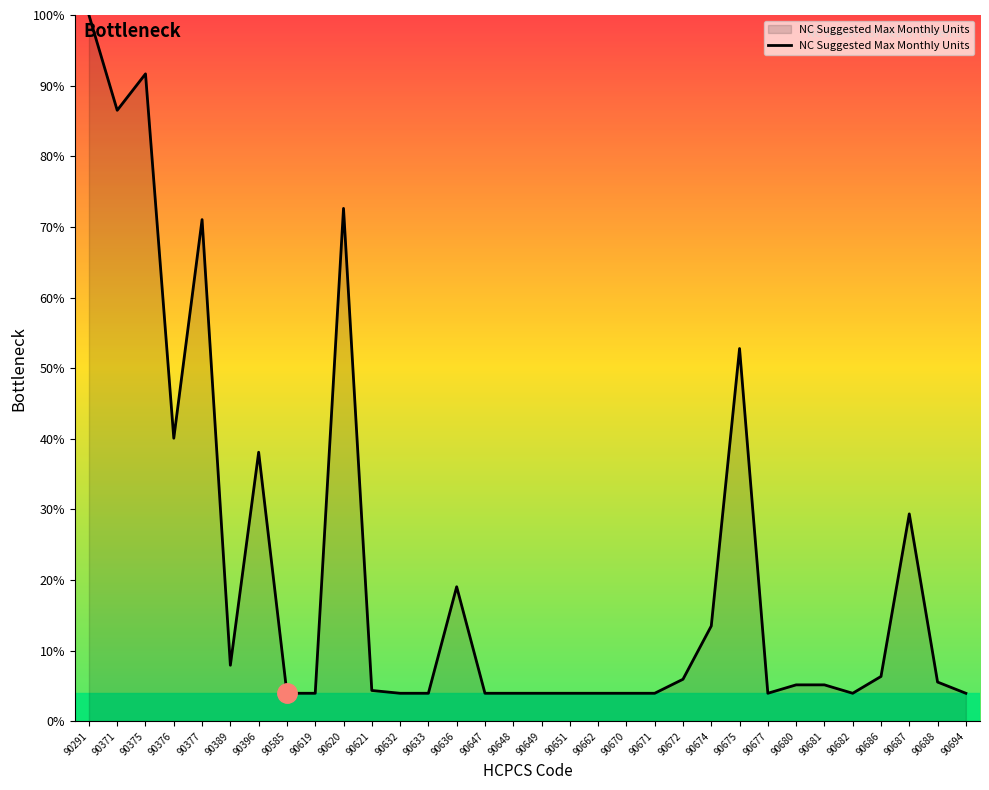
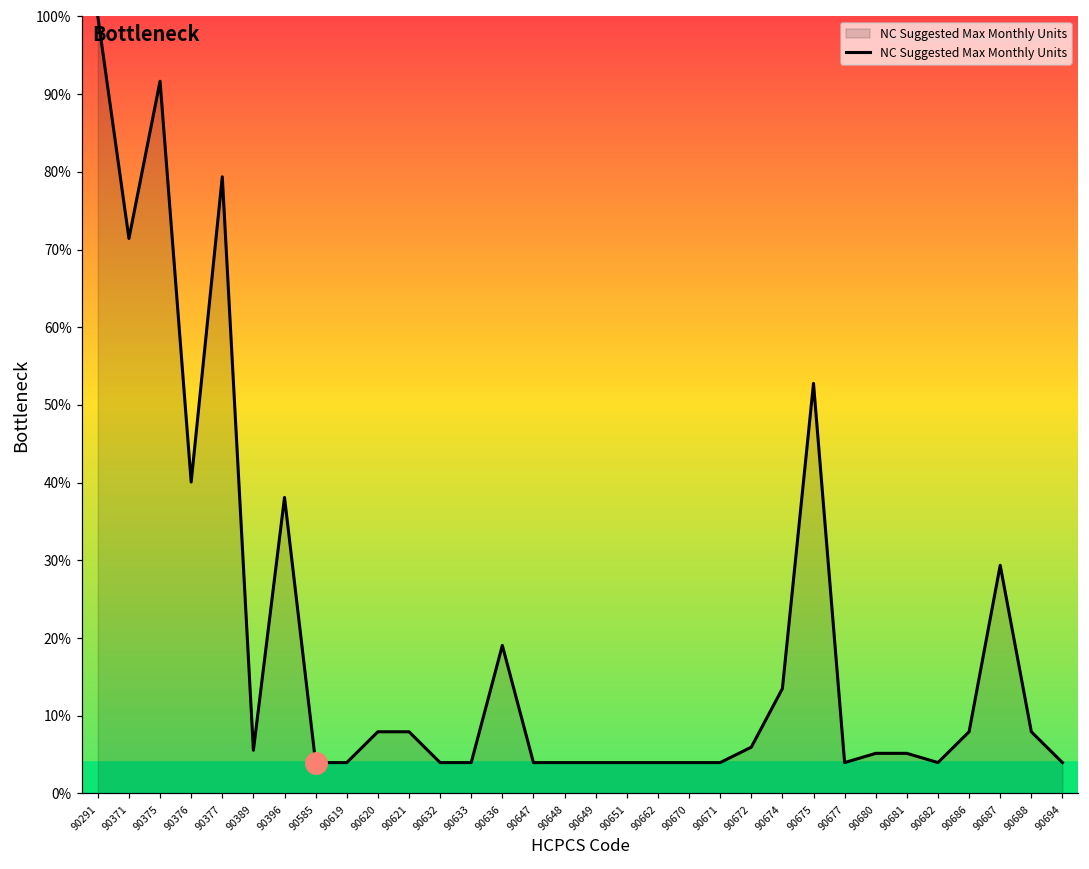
  {
    "NC Suggested Max Monthly Units": {
      "90291": "100%",
-     "90371": "87%",
+     "90371": "71%",
      "90375": "92%",
      "90376": "40%",
-     "90377": "71%",
-     "90389": "8%",
+     "90377": "79%",
+     "90389": "6%",
      "90396": "38%",
-     "90620": "73%",
-     "90621": "4%",
+     "90620": "8%",
+     "90621": "8%",
      "90636": "19%",
      "90672": "6%",
      "90674": "13%",
      "90675": "53%",
      "90680": "5%",
      "90681": "5%",
-     "90686": "6%",
+     "90686": "8%",
      "90687": "29%",
-     "90688": "6%"
+     "90688": "8%"
    }
  }
